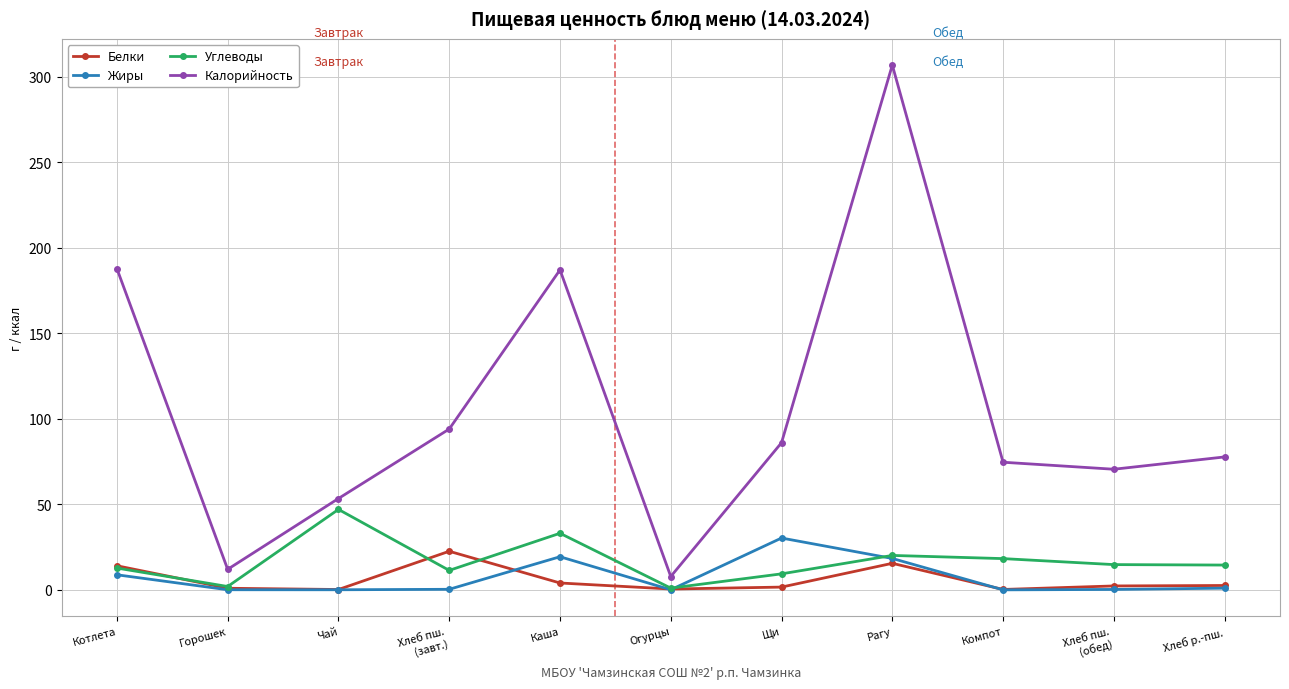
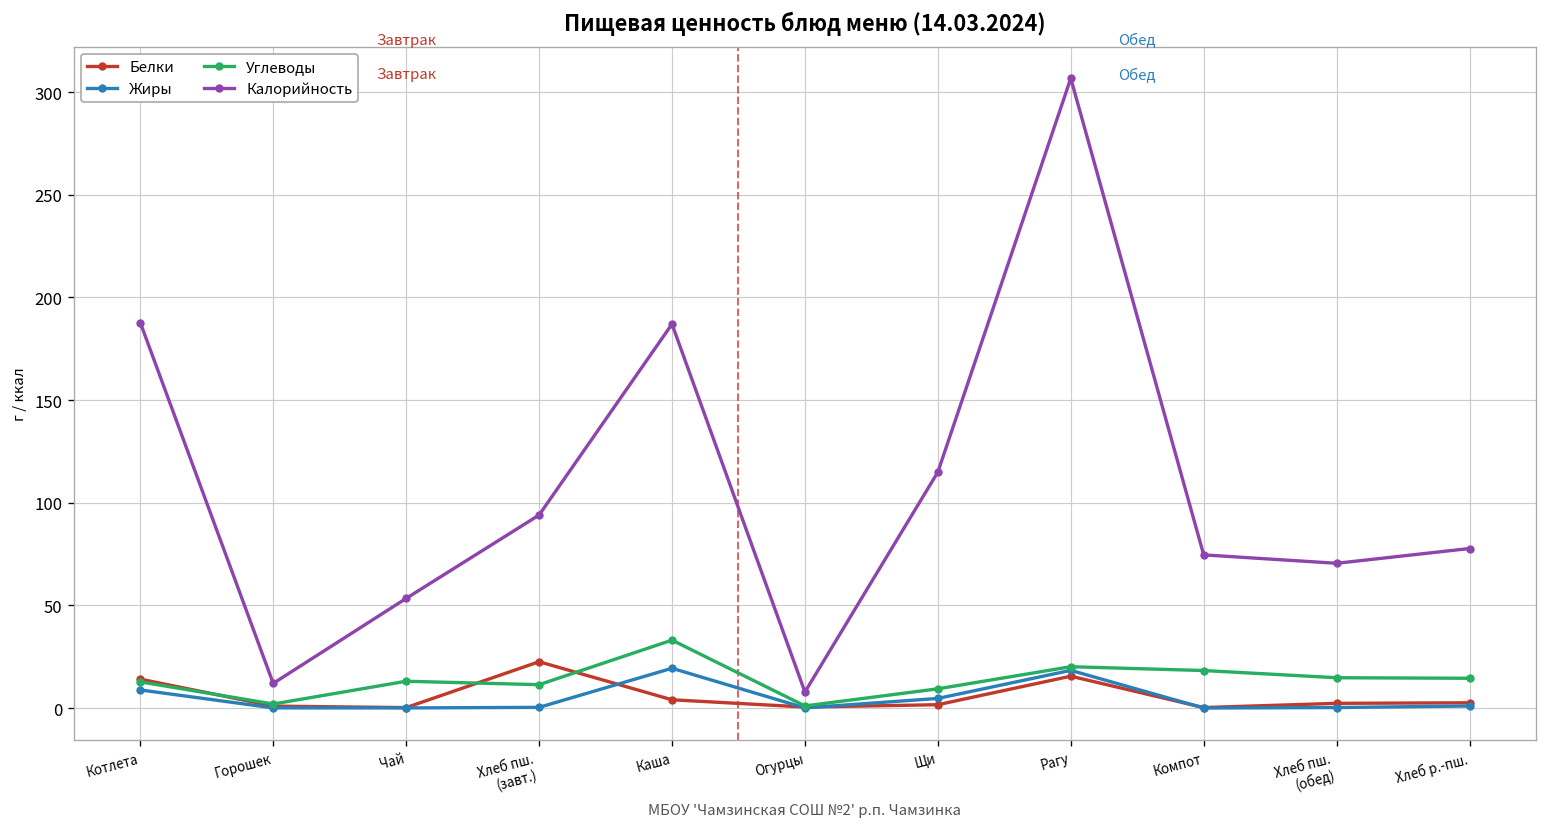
  {
    "Белки": {
      "Хлеб пш. (завт.)": 23,
      "Каша": 4,
      "Щи": 2,
      "Рагу": 16,
      "Хлеб пш. (обед)": 2,
      "Хлеб р.-пш.": 3
    },
    "Жиры": {
      "Котлета": 9,
      "Хлеб пш. (завт.)": 0,
      "Каша": 19,
-     "Щи": 30,
+     "Щи": 5,
      "Рагу": 18,
      "Хлеб пш. (обед)": 0,
      "Хлеб р.-пш.": 1
    },
    "Углеводы": {
-     "Чай": 47,
+     "Чай": 13,
      "Хлеб пш. (завт.)": 11,
      "Каша": 33,
      "Щи": 9,
      "Рагу": 20,
      "Компот": 18,
      "Хлеб пш. (обед)": 15,
      "Хлеб р.-пш.": 14
    },
    "Калорийность": {
      "Котлета": 188,
      "Горошек": 12,
      "Чай": 53,
      "Хлеб пш. (завт.)": 94,
      "Каша": 187,
      "Огурцы": 8,
-     "Щи": 86,
+     "Щи": 115,
      "Рагу": 307,
      "Компот": 75,
      "Хлеб пш. (обед)": 71,
      "Хлеб р.-пш.": 78
    }
  }
